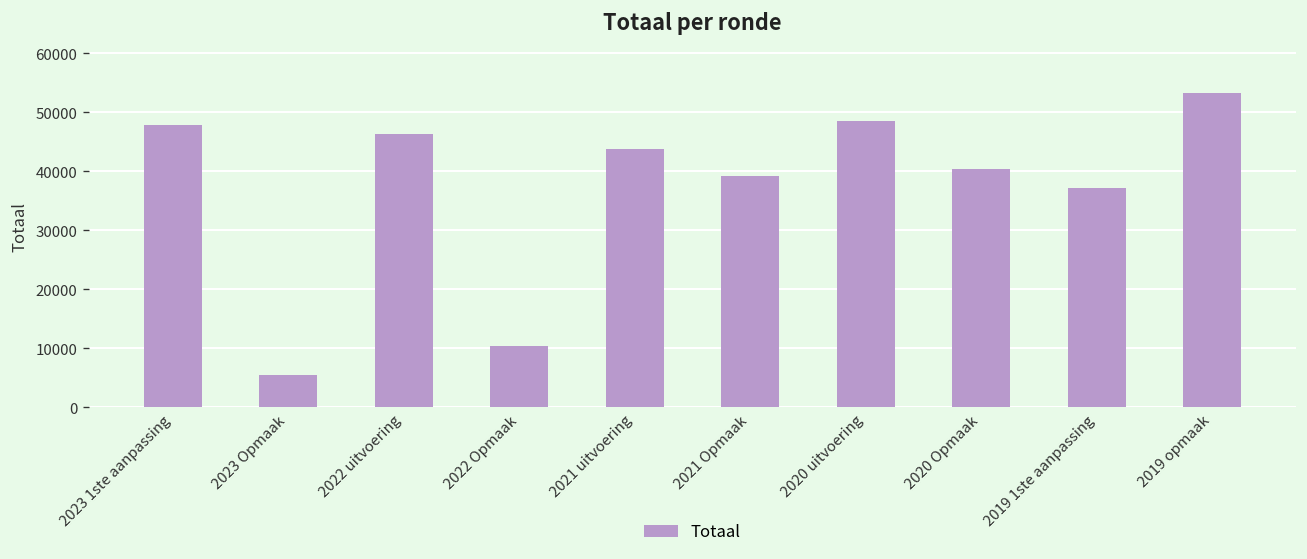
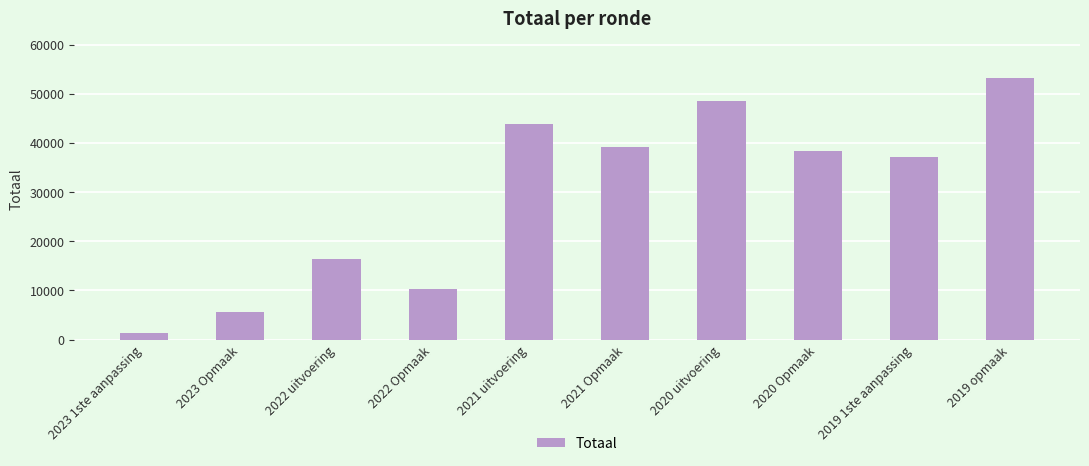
  {
-   "2023 1ste aanpassing": 48000,
+   "2023 1ste aanpassing": 1000,
    "2023 Opmaak": 6000,
-   "2022 uitvoering": 46000,
+   "2022 uitvoering": 16000,
    "2022 Opmaak": 10000,
    "2021 uitvoering": 44000,
    "2021 Opmaak": 39000,
    "2020 uitvoering": 48000,
-   "2020 Opmaak": 40000,
+   "2020 Opmaak": 38000,
    "2019 1ste aanpassing": 37000,
    "2019 opmaak": 53000
  }
